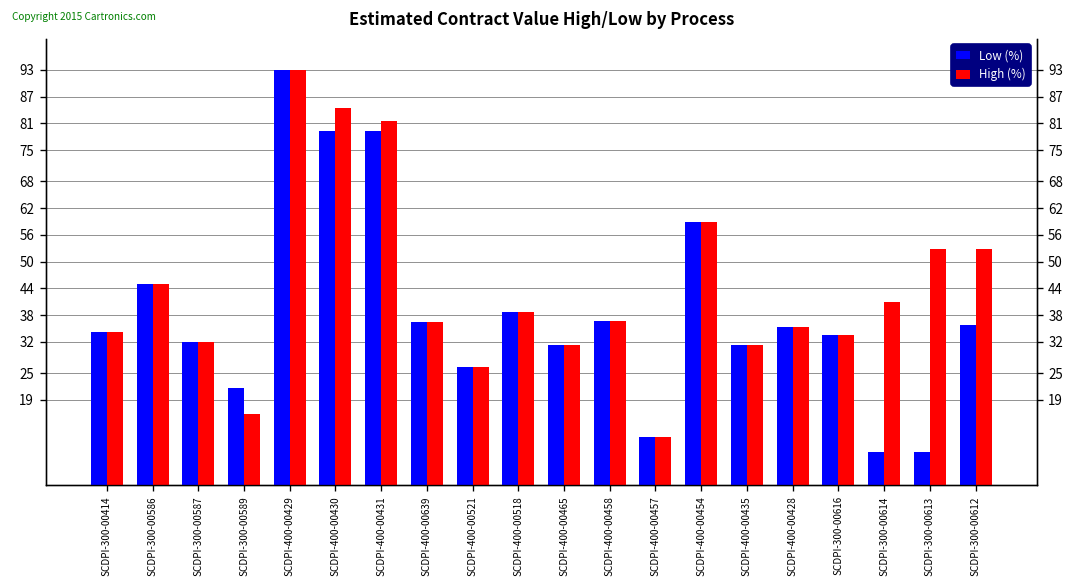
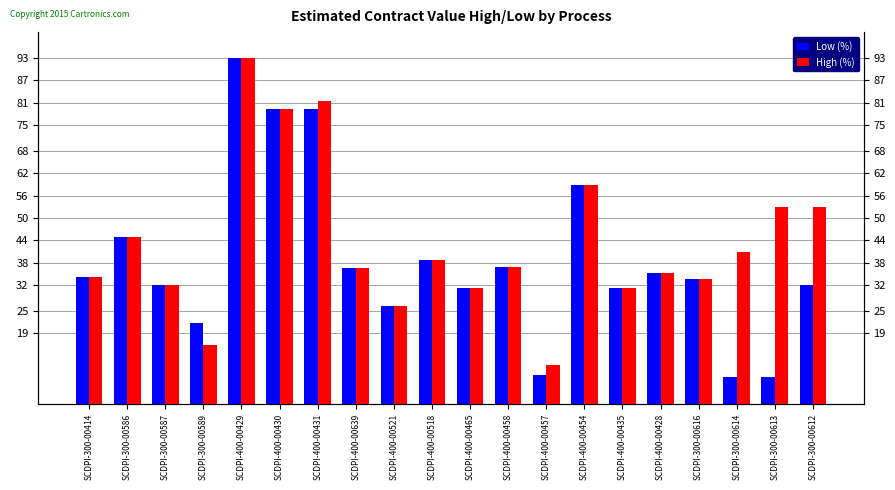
  {
    "Low (%)": {
      "SCDPI-300-00414": 34,
      "SCDPI-300-00586": 45,
      "SCDPI-300-00587": 32,
      "SCDPI-300-00589": 22,
      "SCDPI-400-00429": 93,
      "SCDPI-400-00430": 79,
      "SCDPI-400-00431": 79,
      "SCDPI-400-00639": 37,
      "SCDPI-400-00521": 26,
      "SCDPI-400-00518": 39,
      "SCDPI-400-00465": 31,
      "SCDPI-400-00458": 37,
-     "SCDPI-400-00457": 11,
+     "SCDPI-400-00457": 8,
      "SCDPI-400-00454": 59,
      "SCDPI-400-00435": 31,
      "SCDPI-400-00428": 35,
      "SCDPI-300-00616": 33,
      "SCDPI-300-00614": 7,
      "SCDPI-300-00613": 7,
-     "SCDPI-300-00612": 36
+     "SCDPI-300-00612": 32
    },
    "High (%)": {
      "SCDPI-300-00414": 34,
      "SCDPI-300-00586": 45,
      "SCDPI-300-00587": 32,
      "SCDPI-300-00589": 16,
      "SCDPI-400-00429": 93,
-     "SCDPI-400-00430": 84,
+     "SCDPI-400-00430": 79,
      "SCDPI-400-00431": 81,
      "SCDPI-400-00639": 37,
      "SCDPI-400-00521": 26,
      "SCDPI-400-00518": 39,
      "SCDPI-400-00465": 31,
      "SCDPI-400-00458": 37,
      "SCDPI-400-00457": 11,
      "SCDPI-400-00454": 59,
      "SCDPI-400-00435": 31,
      "SCDPI-400-00428": 35,
      "SCDPI-300-00616": 33,
      "SCDPI-300-00614": 41,
      "SCDPI-300-00613": 53,
      "SCDPI-300-00612": 53
    }
  }
